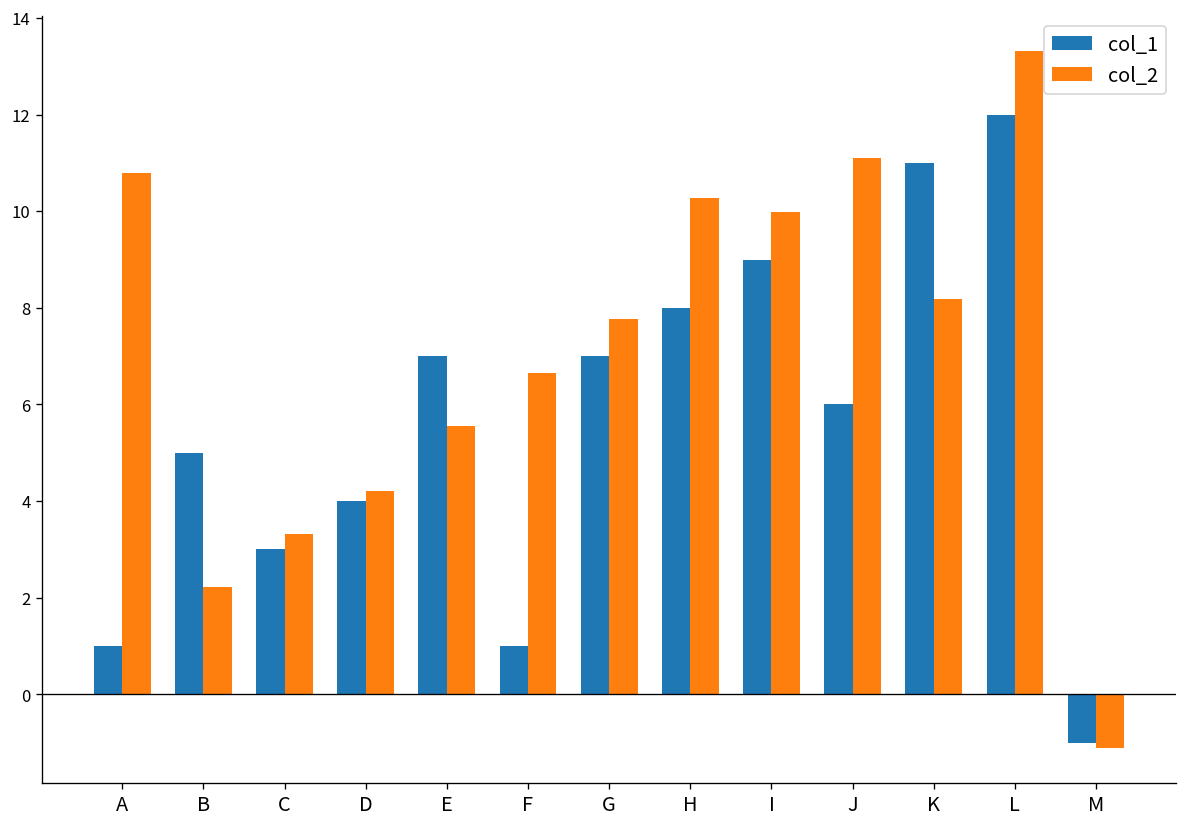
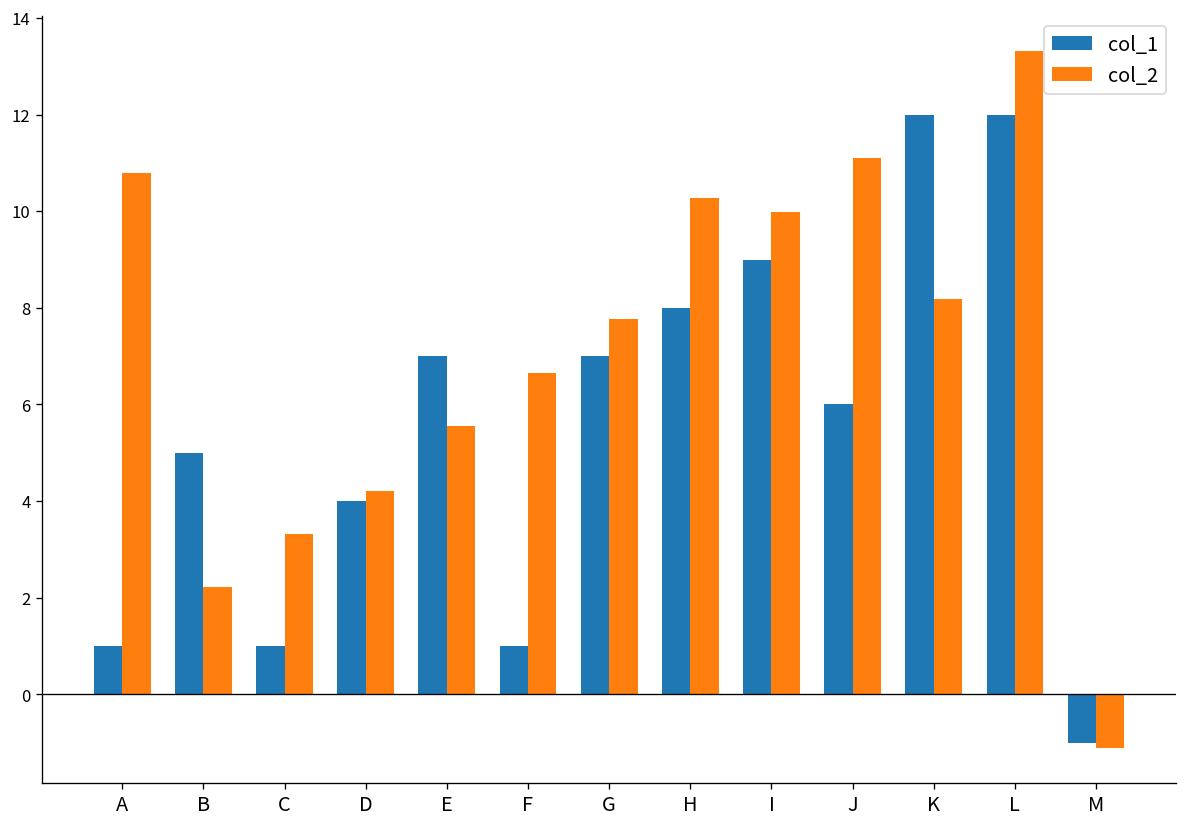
  {
    "col_1": {
      "A": 1,
      "B": 5,
-     "C": 3,
+     "C": 1,
      "D": 4,
      "E": 7,
      "F": 1,
      "G": 7,
      "H": 8,
      "I": 9,
      "J": 6,
-     "K": 11,
+     "K": 12,
      "L": 12,
      "M": -1
    },
    "col_2": {
      "A": 10.8,
      "B": 2.2,
      "C": 3.3,
      "D": 4.2,
      "E": 5.6,
      "F": 6.7,
      "G": 7.8,
      "H": 10.3,
      "I": 10,
      "J": 11.1,
      "K": 8.2,
      "L": 13.3,
      "M": -1.1
    }
  }
